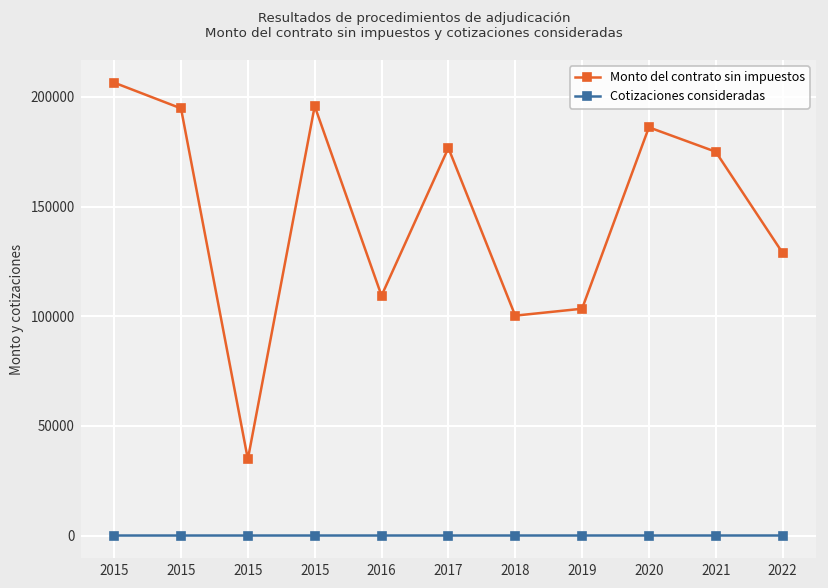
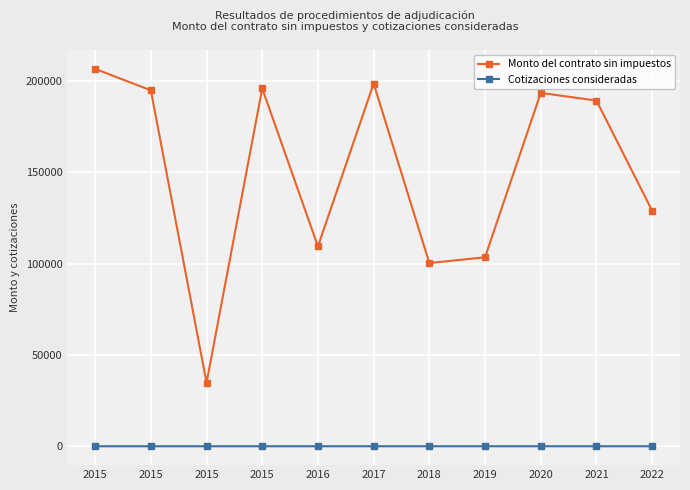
  {
    "Monto del contrato sin impuestos": {
      "2016": 109000,
-     "2017": 177000,
+     "2017": 199000,
      "2018": 100000,
      "2019": 103000,
-     "2020": 186000,
-     "2021": 175000,
+     "2020": 193000,
+     "2021": 189000,
      "2022": 129000
    },
    "Cotizaciones consideradas": {
      "2016": 0,
      "2017": 0,
      "2018": 0,
      "2019": 0,
      "2020": 0,
      "2021": 0,
      "2022": 0
    }
  }
